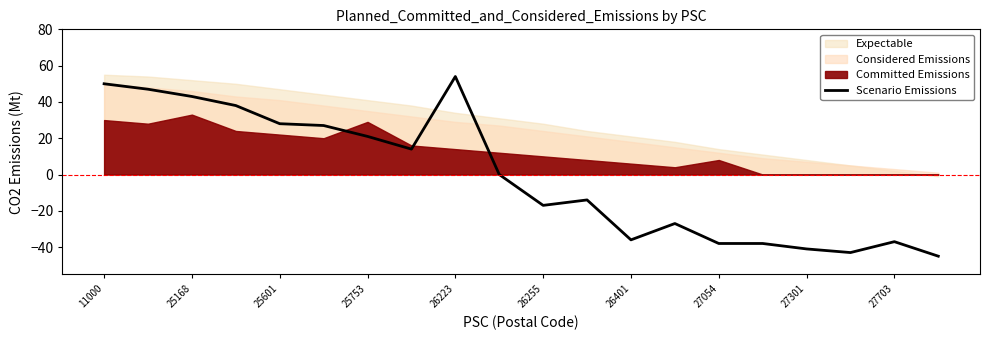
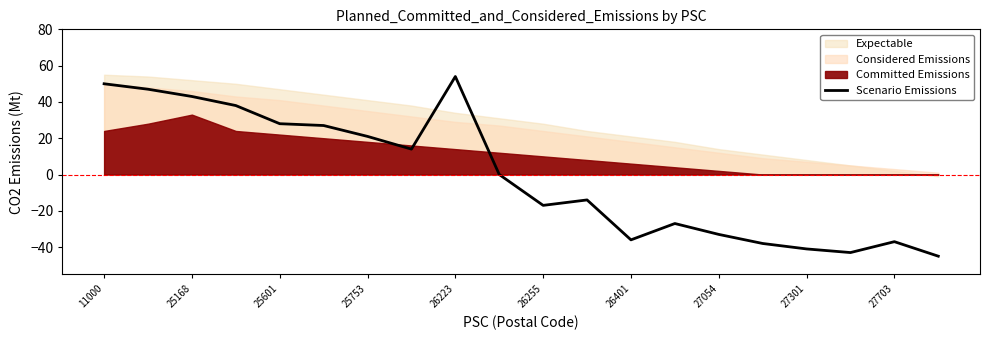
  {
    "Scenario Emissions": {
      "25168": 43,
      "25601": 28,
      "25753": 21,
      "26223": 54,
      "26255": -17,
      "26401": -36,
-     "27054": -38,
+     "27054": -33,
      "27301": -41,
      "27703": -37
    },
    "Committed Emissions": {
-     "11000": 30,
+     "11000": 24,
      "25168": 33,
      "25601": 22,
-     "25753": 29,
+     "25753": 18,
      "26223": 14,
      "26255": 10,
      "26401": 6,
-     "27054": 8,
+     "27054": 2,
      "27301": 0,
      "27703": 0
    }
  }
